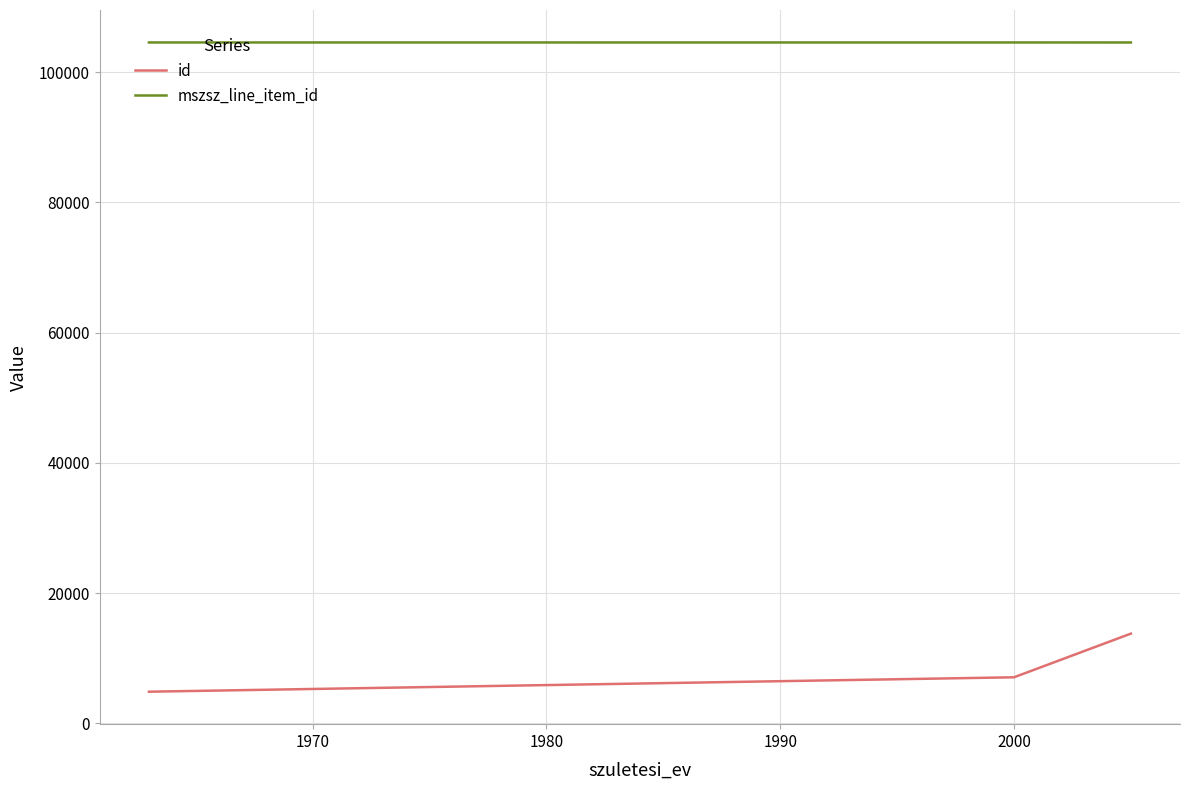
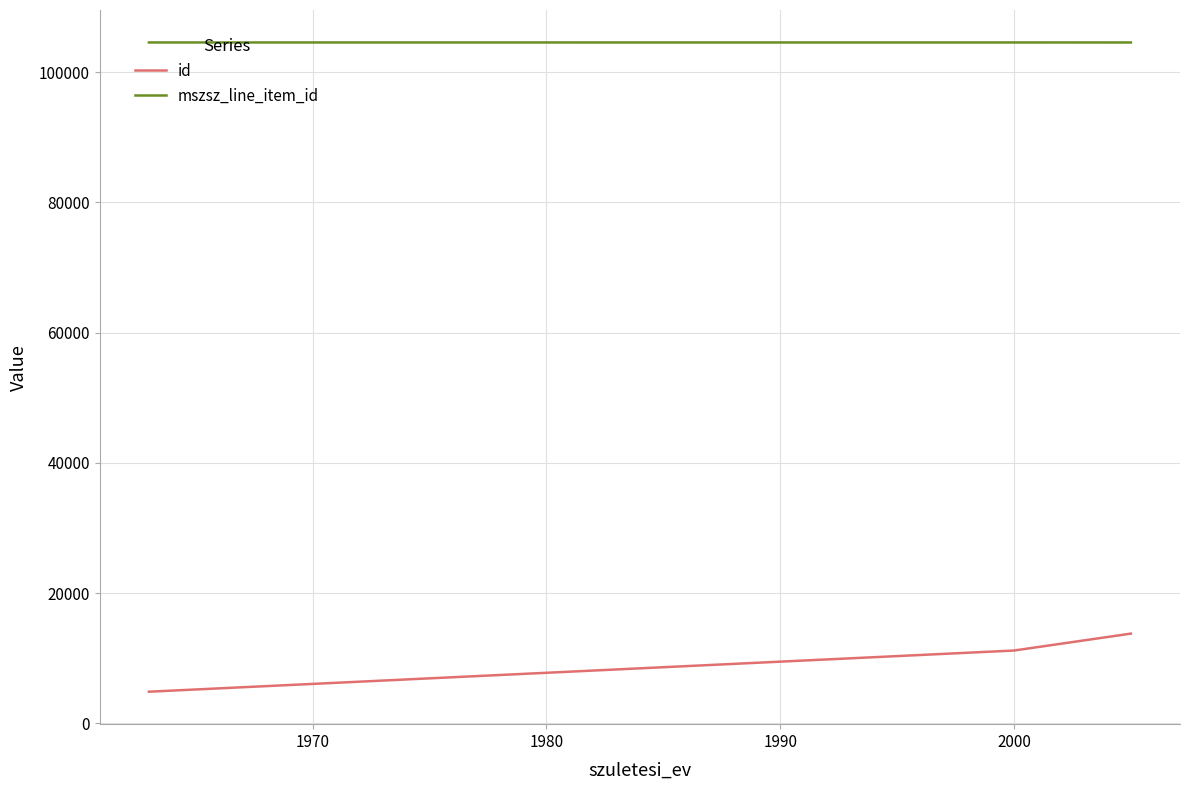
  {
    "id": {
-     "2000": 7000
+     "2000": 11000
    },
    "mszsz_line_item_id": {
      "2000": 105000
    }
  }
